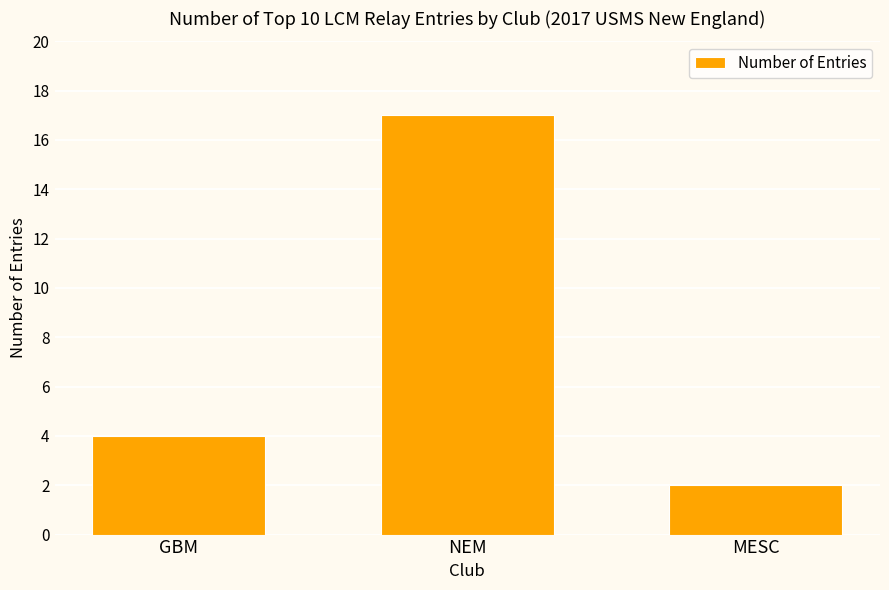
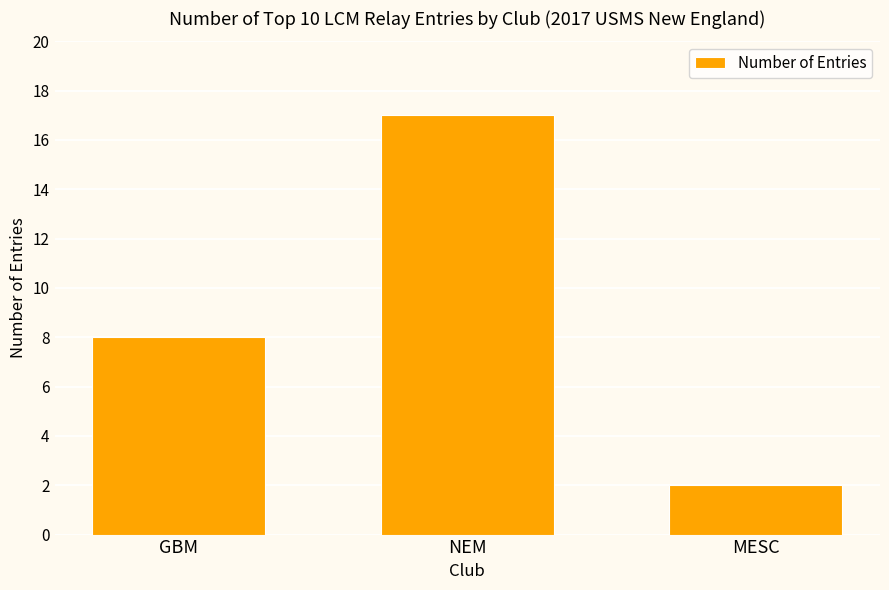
  {
-   "GBM": 4,
+   "GBM": 8,
    "NEM": 17,
    "MESC": 2
  }
